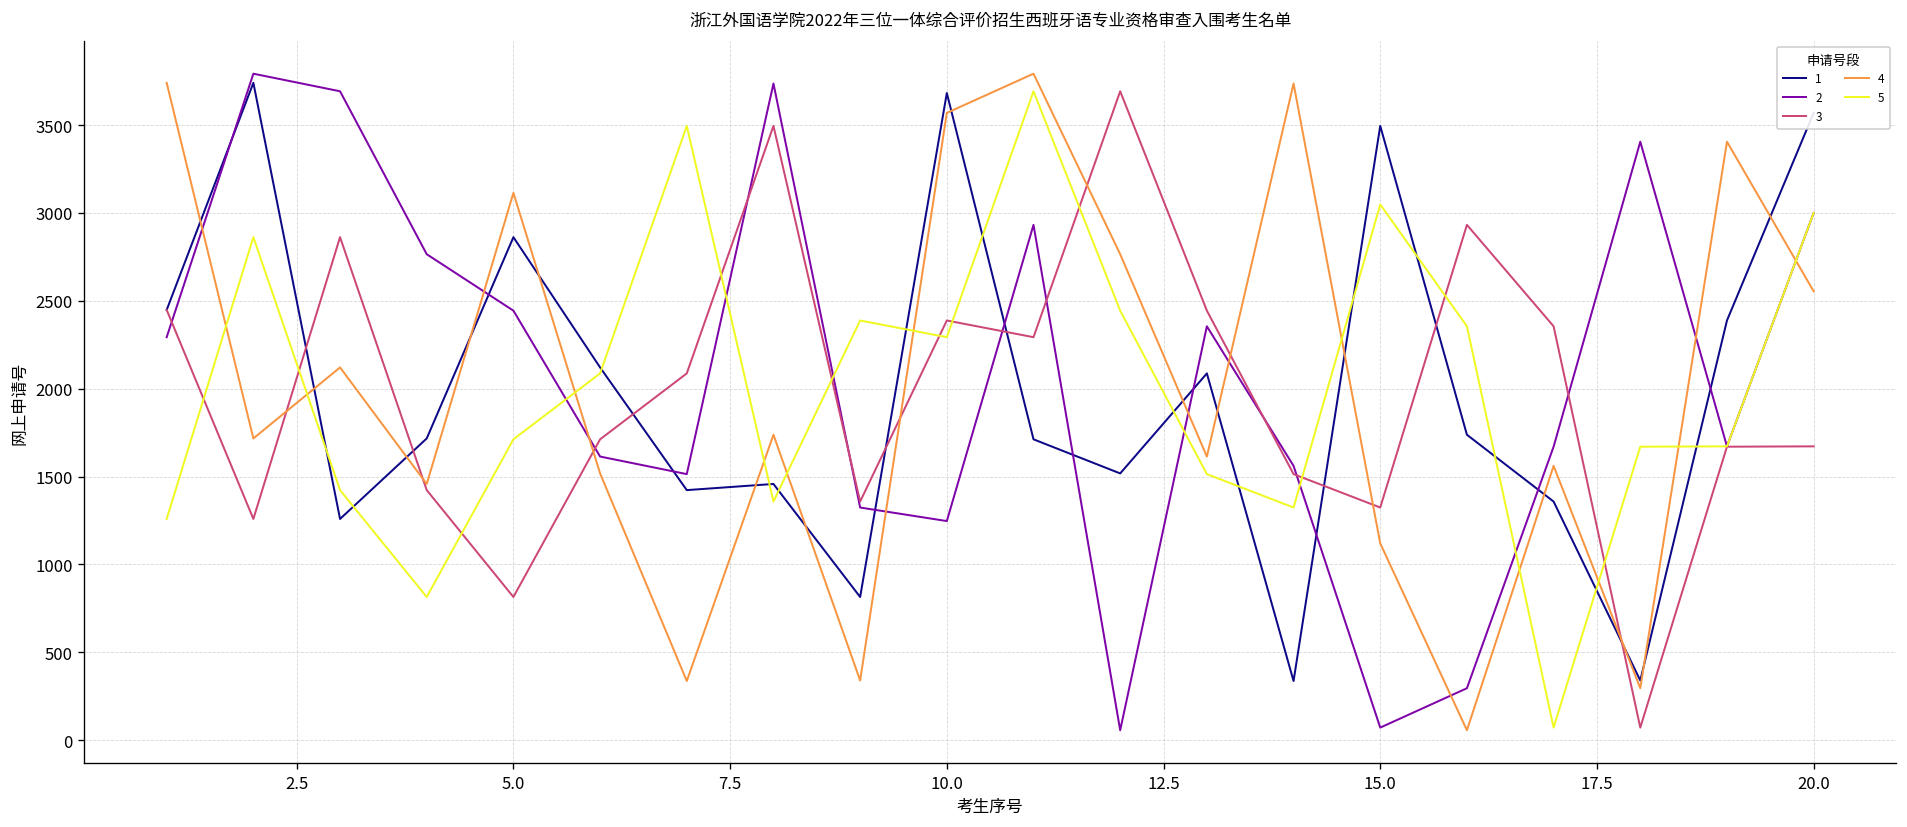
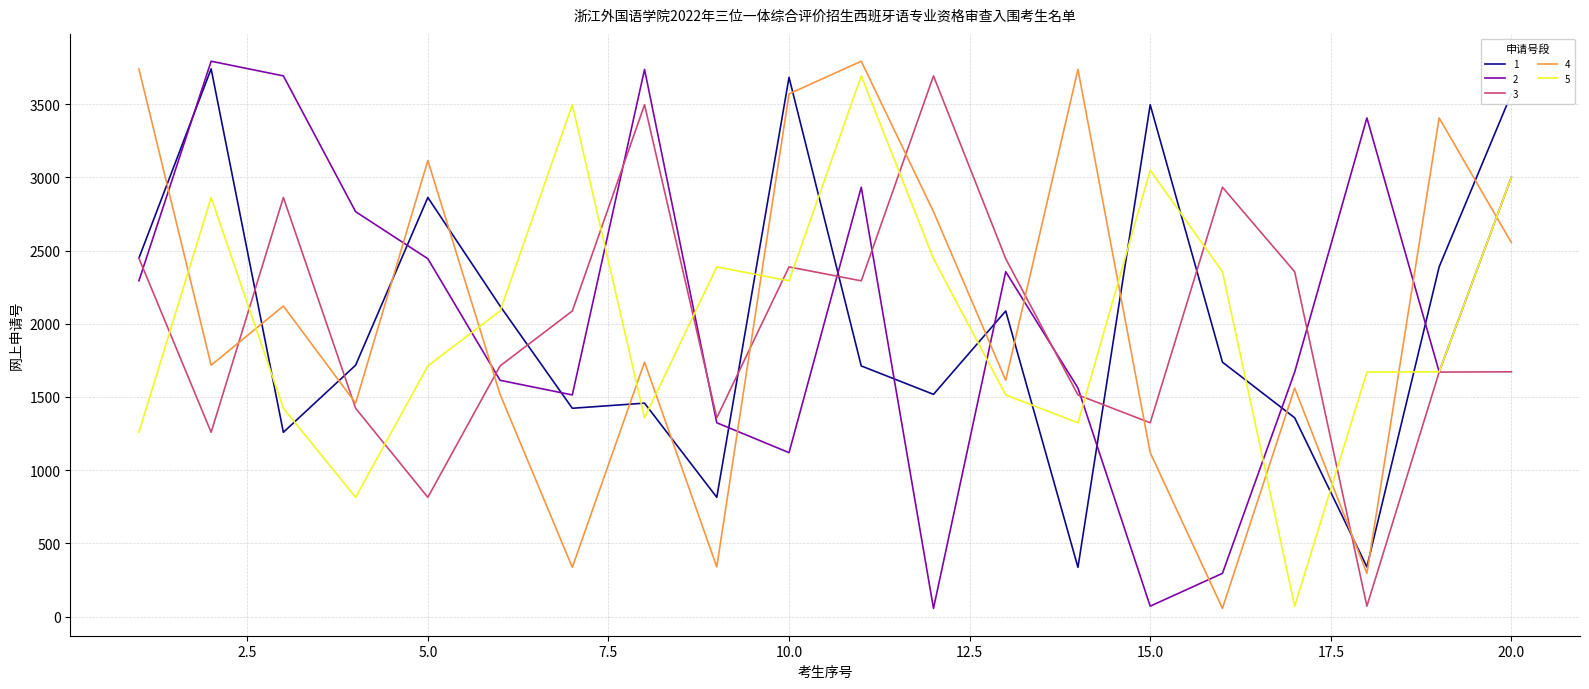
  {
    "1": {
      "5.0": 2860,
      "10.0": 3680,
      "15.0": 3500
    },
    "2": {
      "5.0": 2440,
-     "10.0": 1250,
+     "10.0": 1120,
      "15.0": 70
    },
    "3": {
      "5.0": 820,
      "10.0": 2390,
      "15.0": 1320,
      "20.0": 1670
    },
    "4": {
      "5.0": 3110,
      "10.0": 3570,
      "15.0": 1120,
      "20.0": 2550
    },
    "5": {
      "5.0": 1710,
      "10.0": 2290,
      "15.0": 3050
    }
  }
